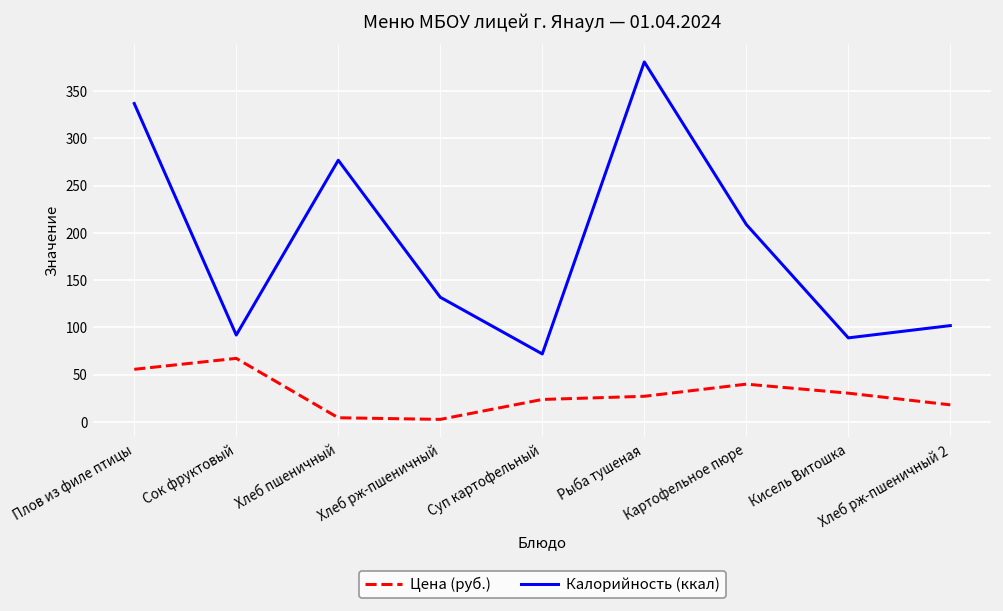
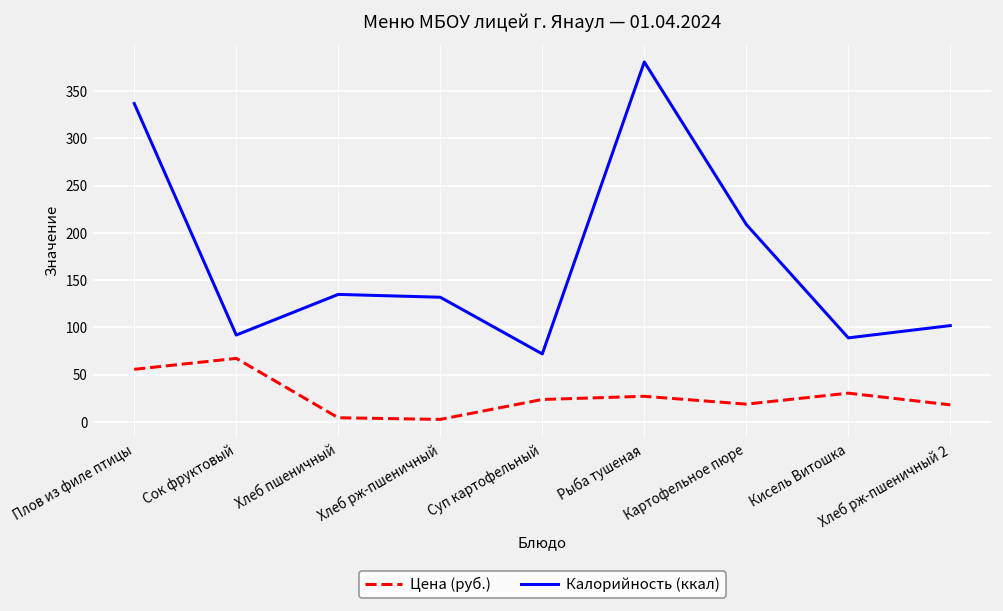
  {
    "Цена (руб.)": {
      "Плов из филе птицы": 60,
      "Сок фруктовый": 70,
      "Хлеб пшеничный": 0,
      "Хлеб рж-пшеничный": 0,
      "Суп картофельный": 20,
      "Рыба тушеная": 30,
-     "Картофельное пюре": 40,
+     "Картофельное пюре": 20,
      "Кисель Витошка": 30,
      "Хлеб рж-пшеничный 2": 20
    },
    "Калорийность (ккал)": {
      "Плов из филе птицы": 340,
      "Сок фруктовый": 90,
-     "Хлеб пшеничный": 280,
+     "Хлеб пшеничный": 140,
      "Хлеб рж-пшеничный": 130,
      "Суп картофельный": 70,
      "Рыба тушеная": 380,
      "Картофельное пюре": 210,
      "Кисель Витошка": 90,
      "Хлеб рж-пшеничный 2": 100
    }
  }
